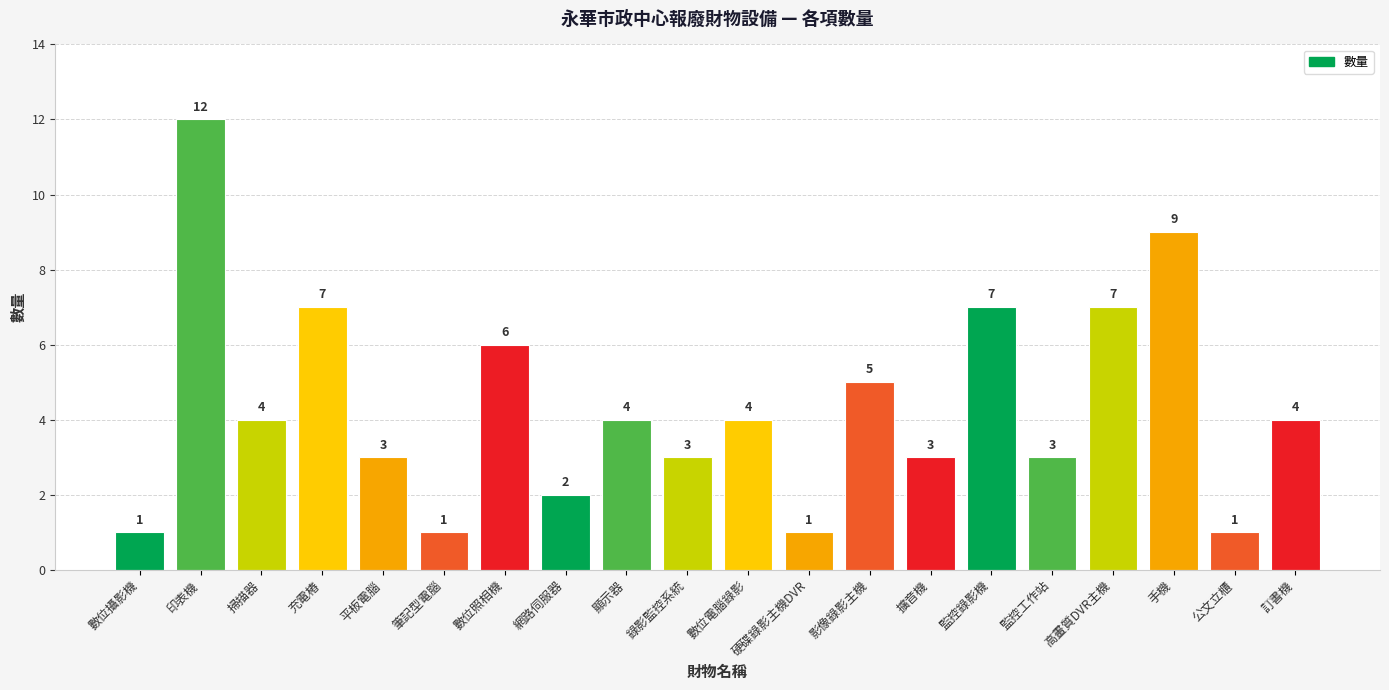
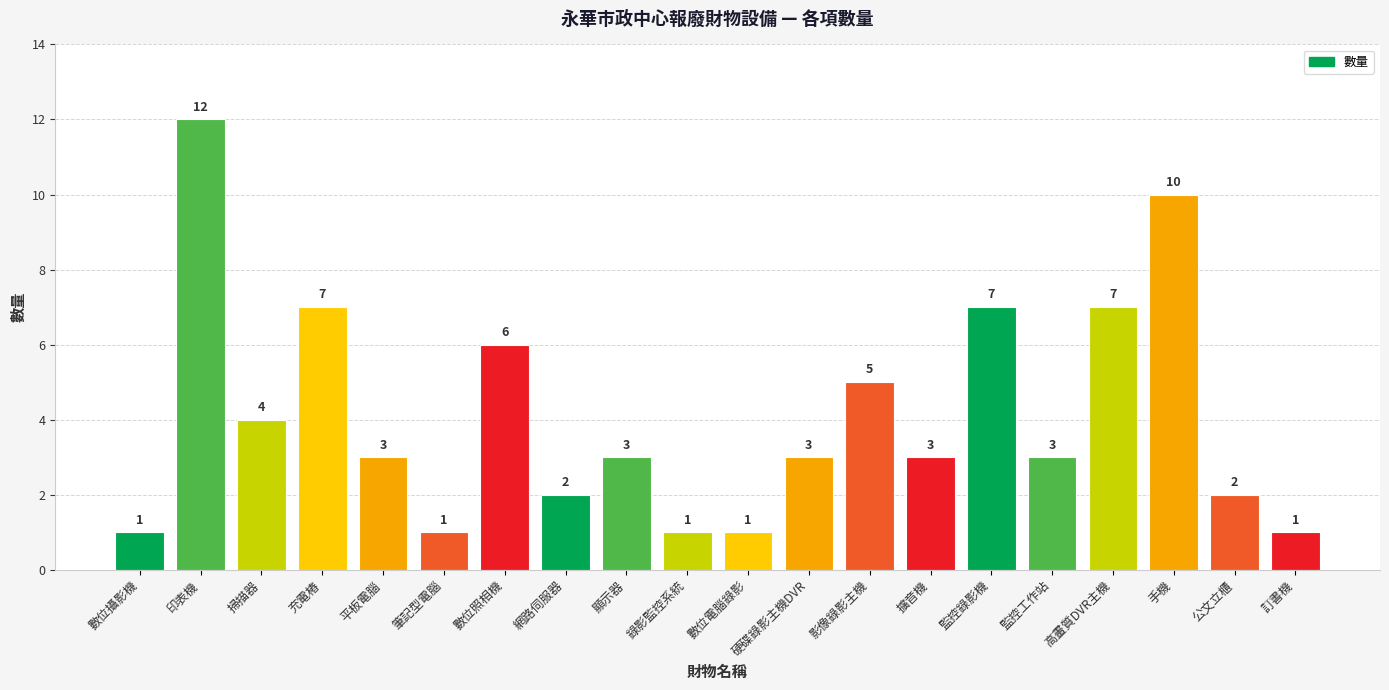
  {
    "數位攝影機": 1,
    "印表機": 12,
    "掃描器": 4,
    "充電樁": 7,
    "平板電腦": 3,
    "筆記型電腦": 1,
    "數位照相機": 6,
    "網路伺服器": 2,
-   "顯示器": 4,
-   "錄影監控系統": 3,
-   "數位電腦錄影": 4,
-   "硬碟錄影主機DVR": 1,
+   "顯示器": 3,
+   "錄影監控系統": 1,
+   "數位電腦錄影": 1,
+   "硬碟錄影主機DVR": 3,
    "影像錄影主機": 5,
    "擴音機": 3,
    "監控錄影機": 7,
    "監控工作站": 3,
    "高畫質DVR主機": 7,
-   "手機": 9,
-   "公文立櫃": 1,
-   "訂書機": 4
+   "手機": 10,
+   "公文立櫃": 2,
+   "訂書機": 1
  }
